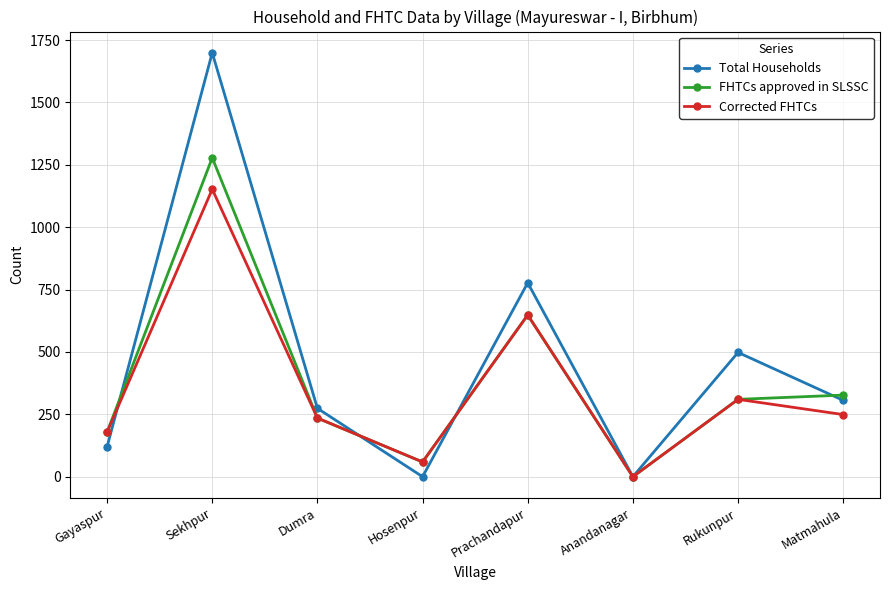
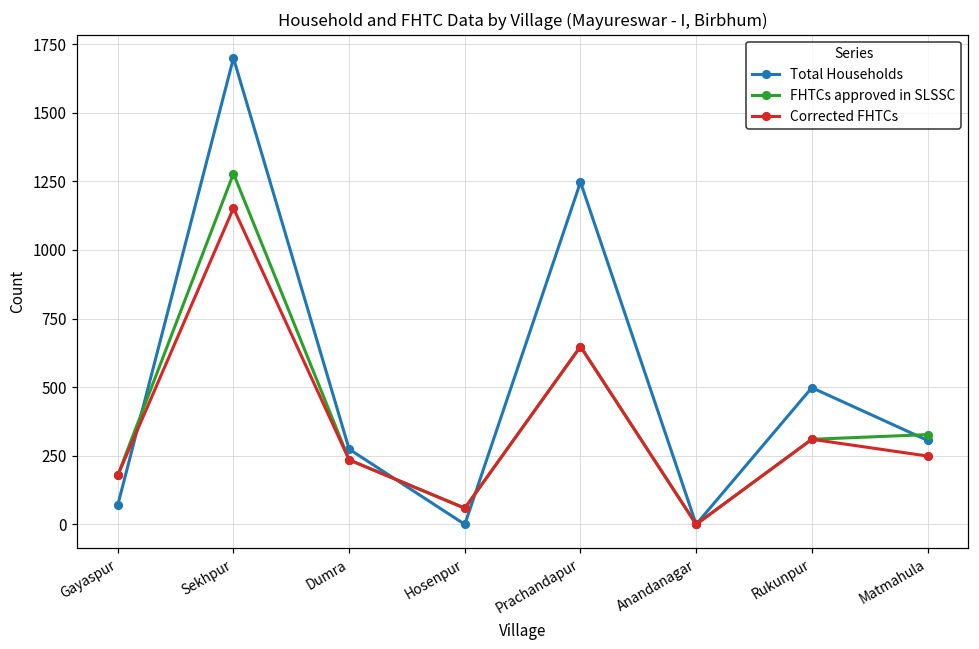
  {
    "Total Households": {
-     "Gayaspur": 120,
+     "Gayaspur": 70,
      "Sekhpur": 1700,
      "Dumra": 270,
      "Hosenpur": 0,
-     "Prachandapur": 780,
+     "Prachandapur": 1250,
      "Rukunpur": 500,
      "Matmahula": 310
    },
    "FHTCs approved in SLSSC": {
      "Sekhpur": 1280,
      "Matmahula": 330
    },
    "Corrected FHTCs": {
      "Sekhpur": 1150,
      "Matmahula": 250
    }
  }
